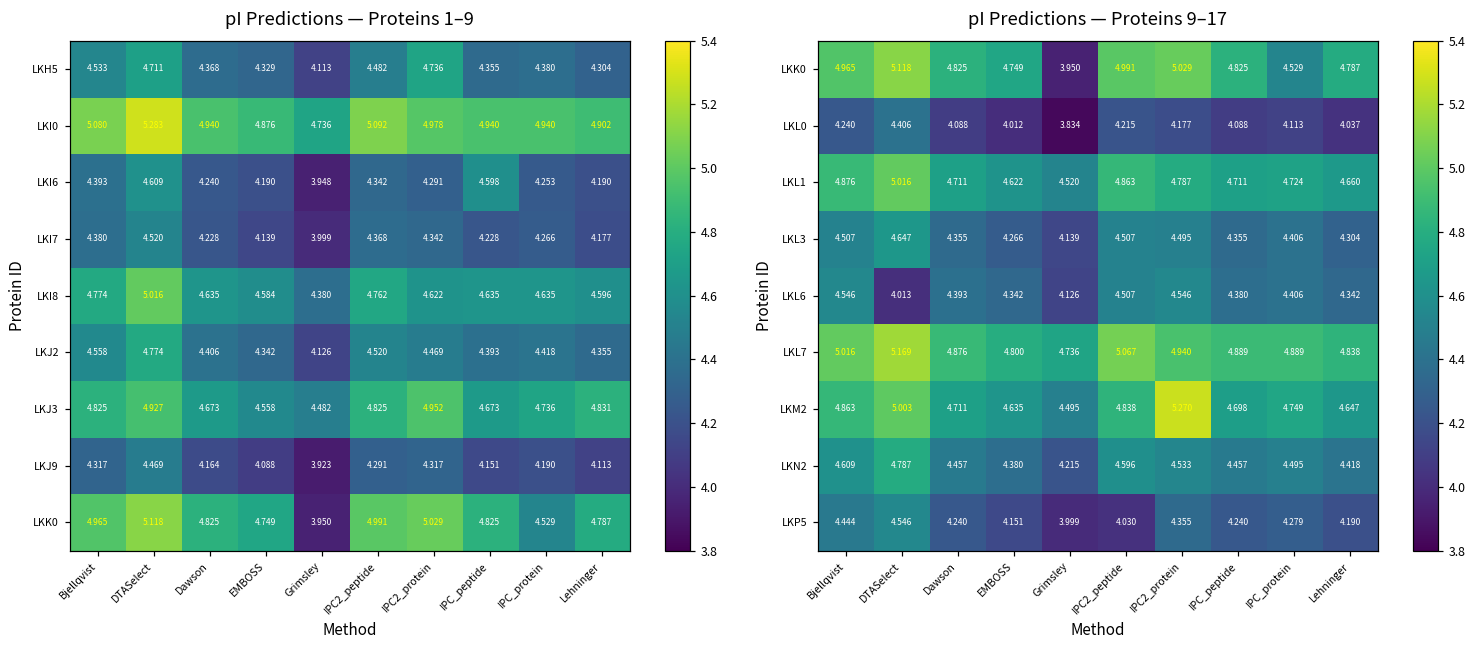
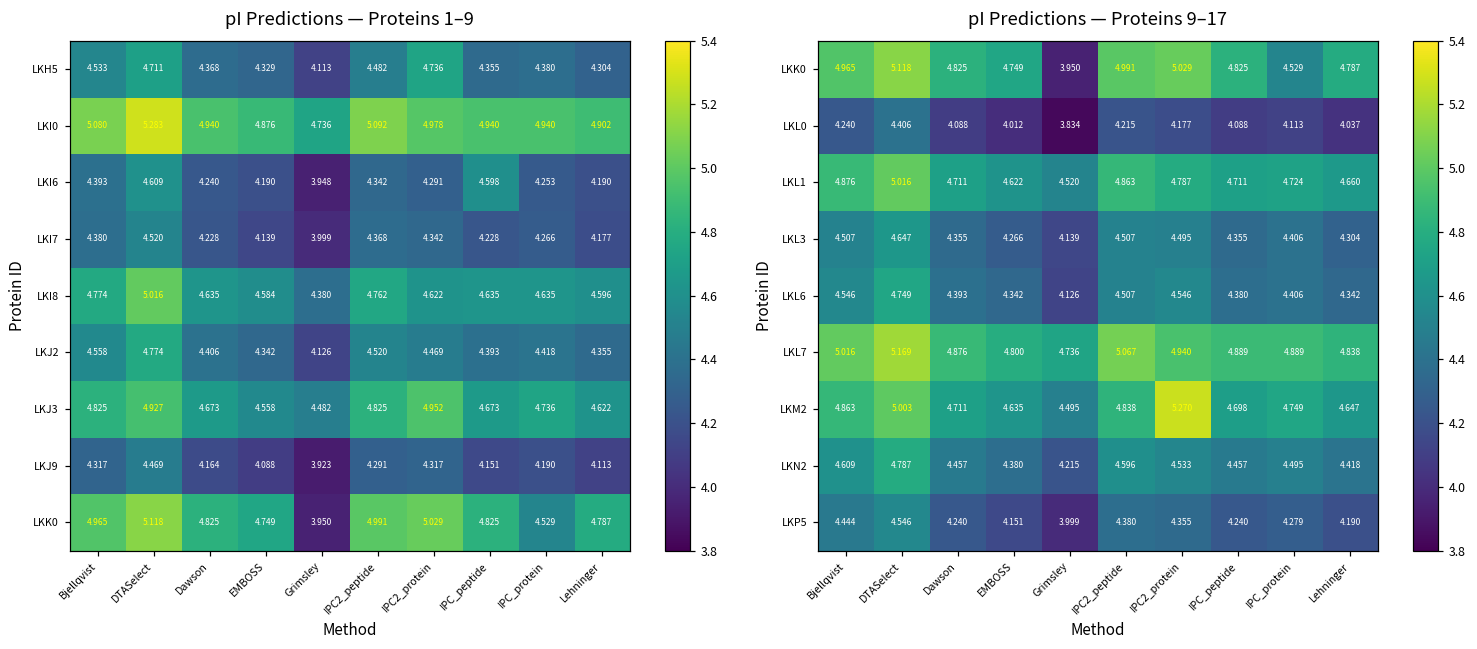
  {
    "pI Predictions — Proteins 1–9": {
      "LKH5": {
        "Bjellqvist": 4.533,
        "DTASelect": 4.711,
        "Dawson": 4.368,
        "EMBOSS": 4.329,
        "Grimsley": 4.113,
        "IPC2_peptide": 4.482,
        "IPC2_protein": 4.736,
        "IPC_peptide": 4.355,
        "IPC_protein": 4.380,
        "Lehninger": 4.304
      },
      "LKI0": {
        "Bjellqvist": 5.080,
        "DTASelect": 5.283,
        "Dawson": 4.940,
        "EMBOSS": 4.876,
        "Grimsley": 4.736,
        "IPC2_peptide": 5.092,
        "IPC2_protein": 4.978,
        "IPC_peptide": 4.940,
        "IPC_protein": 4.940,
        "Lehninger": 4.902
      },
      "LKI6": {
        "Bjellqvist": 4.393,
        "DTASelect": 4.609,
        "Dawson": 4.240,
        "EMBOSS": 4.190,
        "Grimsley": 3.948,
        "IPC2_peptide": 4.342,
        "IPC2_protein": 4.291,
        "IPC_peptide": 4.598,
        "IPC_protein": 4.253,
        "Lehninger": 4.190
      },
      "LKI7": {
        "Bjellqvist": 4.380,
        "DTASelect": 4.520,
        "Dawson": 4.228,
        "EMBOSS": 4.139,
        "Grimsley": 3.999,
        "IPC2_peptide": 4.368,
        "IPC2_protein": 4.342,
        "IPC_peptide": 4.228,
        "IPC_protein": 4.266,
        "Lehninger": 4.177
      },
      "LKI8": {
        "Bjellqvist": 4.774,
        "DTASelect": 5.016,
        "Dawson": 4.635,
        "EMBOSS": 4.584,
        "Grimsley": 4.380,
        "IPC2_peptide": 4.762,
        "IPC2_protein": 4.622,
        "IPC_peptide": 4.635,
        "IPC_protein": 4.635,
        "Lehninger": 4.596
      },
      "LKJ2": {
        "Bjellqvist": 4.558,
        "DTASelect": 4.774,
        "Dawson": 4.406,
        "EMBOSS": 4.342,
        "Grimsley": 4.126,
        "IPC2_peptide": 4.520,
        "IPC2_protein": 4.469,
        "IPC_peptide": 4.393,
        "IPC_protein": 4.418,
        "Lehninger": 4.355
      },
      "LKJ3": {
        "Bjellqvist": 4.825,
        "DTASelect": 4.927,
        "Dawson": 4.673,
        "EMBOSS": 4.558,
        "Grimsley": 4.482,
        "IPC2_peptide": 4.825,
        "IPC2_protein": 4.952,
        "IPC_peptide": 4.673,
        "IPC_protein": 4.736,
-       "Lehninger": 4.831
+       "Lehninger": 4.622
      },
      "LKJ9": {
        "Bjellqvist": 4.317,
        "DTASelect": 4.469,
        "Dawson": 4.164,
        "EMBOSS": 4.088,
        "Grimsley": 3.923,
        "IPC2_peptide": 4.291,
        "IPC2_protein": 4.317,
        "IPC_peptide": 4.151,
        "IPC_protein": 4.190,
        "Lehninger": 4.113
      },
      "LKK0": {
        "Bjellqvist": 4.965,
        "DTASelect": 5.118,
        "Dawson": 4.825,
        "EMBOSS": 4.749,
        "Grimsley": 3.950,
        "IPC2_peptide": 4.991,
        "IPC2_protein": 5.029,
        "IPC_peptide": 4.825,
        "IPC_protein": 4.529,
        "Lehninger": 4.787
      }
    },
    "pI Predictions — Proteins 9–17": {
      "LKK0": {
        "Bjellqvist": 4.965,
        "DTASelect": 5.118,
        "Dawson": 4.825,
        "EMBOSS": 4.749,
        "Grimsley": 3.950,
        "IPC2_peptide": 4.991,
        "IPC2_protein": 5.029,
        "IPC_peptide": 4.825,
        "IPC_protein": 4.529,
        "Lehninger": 4.787
      },
      "LKL0": {
        "Bjellqvist": 4.240,
        "DTASelect": 4.406,
        "Dawson": 4.088,
        "EMBOSS": 4.012,
        "Grimsley": 3.834,
        "IPC2_peptide": 4.215,
        "IPC2_protein": 4.177,
        "IPC_peptide": 4.088,
        "IPC_protein": 4.113,
        "Lehninger": 4.037
      },
      "LKL1": {
        "Bjellqvist": 4.876,
        "DTASelect": 5.016,
        "Dawson": 4.711,
        "EMBOSS": 4.622,
        "Grimsley": 4.520,
        "IPC2_peptide": 4.863,
        "IPC2_protein": 4.787,
        "IPC_peptide": 4.711,
        "IPC_protein": 4.724,
        "Lehninger": 4.660
      },
      "LKL3": {
        "Bjellqvist": 4.507,
        "DTASelect": 4.647,
        "Dawson": 4.355,
        "EMBOSS": 4.266,
        "Grimsley": 4.139,
        "IPC2_peptide": 4.507,
        "IPC2_protein": 4.495,
        "IPC_peptide": 4.355,
        "IPC_protein": 4.406,
        "Lehninger": 4.304
      },
      "LKL6": {
        "Bjellqvist": 4.546,
-       "DTASelect": 4.013,
+       "DTASelect": 4.749,
        "Dawson": 4.393,
        "EMBOSS": 4.342,
        "Grimsley": 4.126,
        "IPC2_peptide": 4.507,
        "IPC2_protein": 4.546,
        "IPC_peptide": 4.380,
        "IPC_protein": 4.406,
        "Lehninger": 4.342
      },
      "LKL7": {
        "Bjellqvist": 5.016,
        "DTASelect": 5.169,
        "Dawson": 4.876,
        "EMBOSS": 4.800,
        "Grimsley": 4.736,
        "IPC2_peptide": 5.067,
        "IPC2_protein": 4.940,
        "IPC_peptide": 4.889,
        "IPC_protein": 4.889,
        "Lehninger": 4.838
      },
      "LKM2": {
        "Bjellqvist": 4.863,
        "DTASelect": 5.003,
        "Dawson": 4.711,
        "EMBOSS": 4.635,
        "Grimsley": 4.495,
        "IPC2_peptide": 4.838,
        "IPC2_protein": 5.270,
        "IPC_peptide": 4.698,
        "IPC_protein": 4.749,
        "Lehninger": 4.647
      },
      "LKN2": {
        "Bjellqvist": 4.609,
        "DTASelect": 4.787,
        "Dawson": 4.457,
        "EMBOSS": 4.380,
        "Grimsley": 4.215,
        "IPC2_peptide": 4.596,
        "IPC2_protein": 4.533,
        "IPC_peptide": 4.457,
        "IPC_protein": 4.495,
        "Lehninger": 4.418
      },
      "LKP5": {
        "Bjellqvist": 4.444,
        "DTASelect": 4.546,
        "Dawson": 4.240,
        "EMBOSS": 4.151,
        "Grimsley": 3.999,
-       "IPC2_peptide": 4.030,
+       "IPC2_peptide": 4.380,
        "IPC2_protein": 4.355,
        "IPC_peptide": 4.240,
        "IPC_protein": 4.279,
        "Lehninger": 4.190
      }
    }
  }
